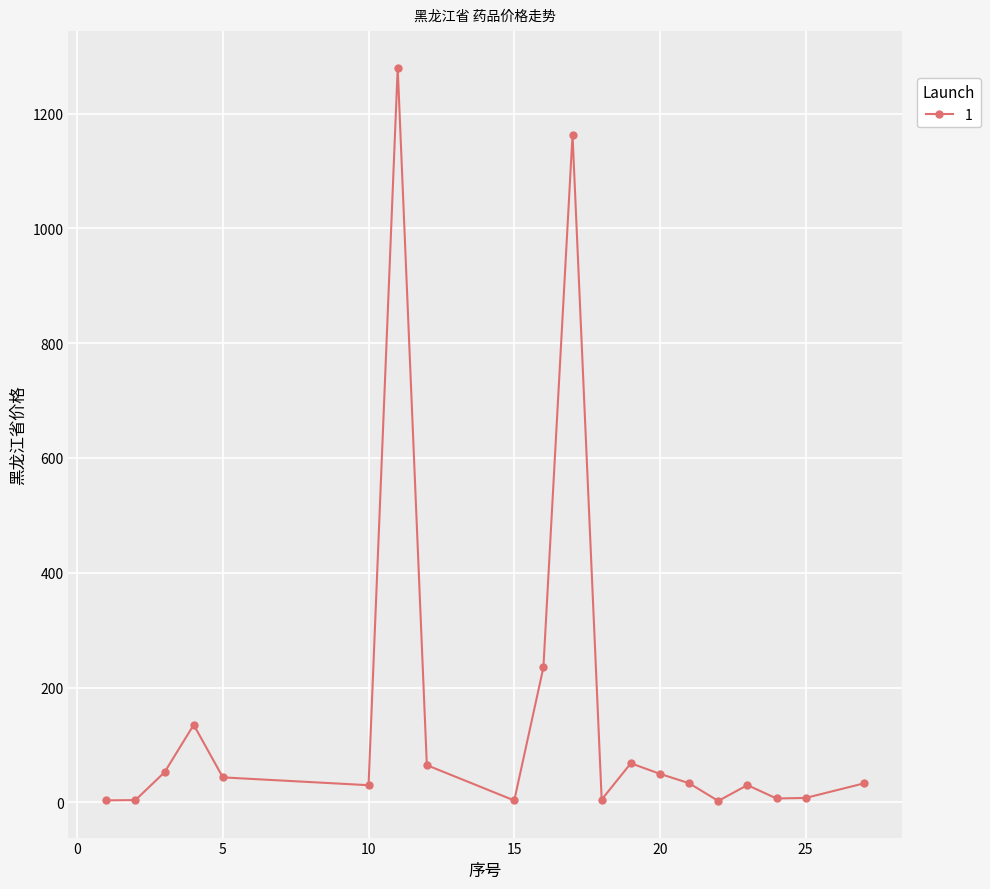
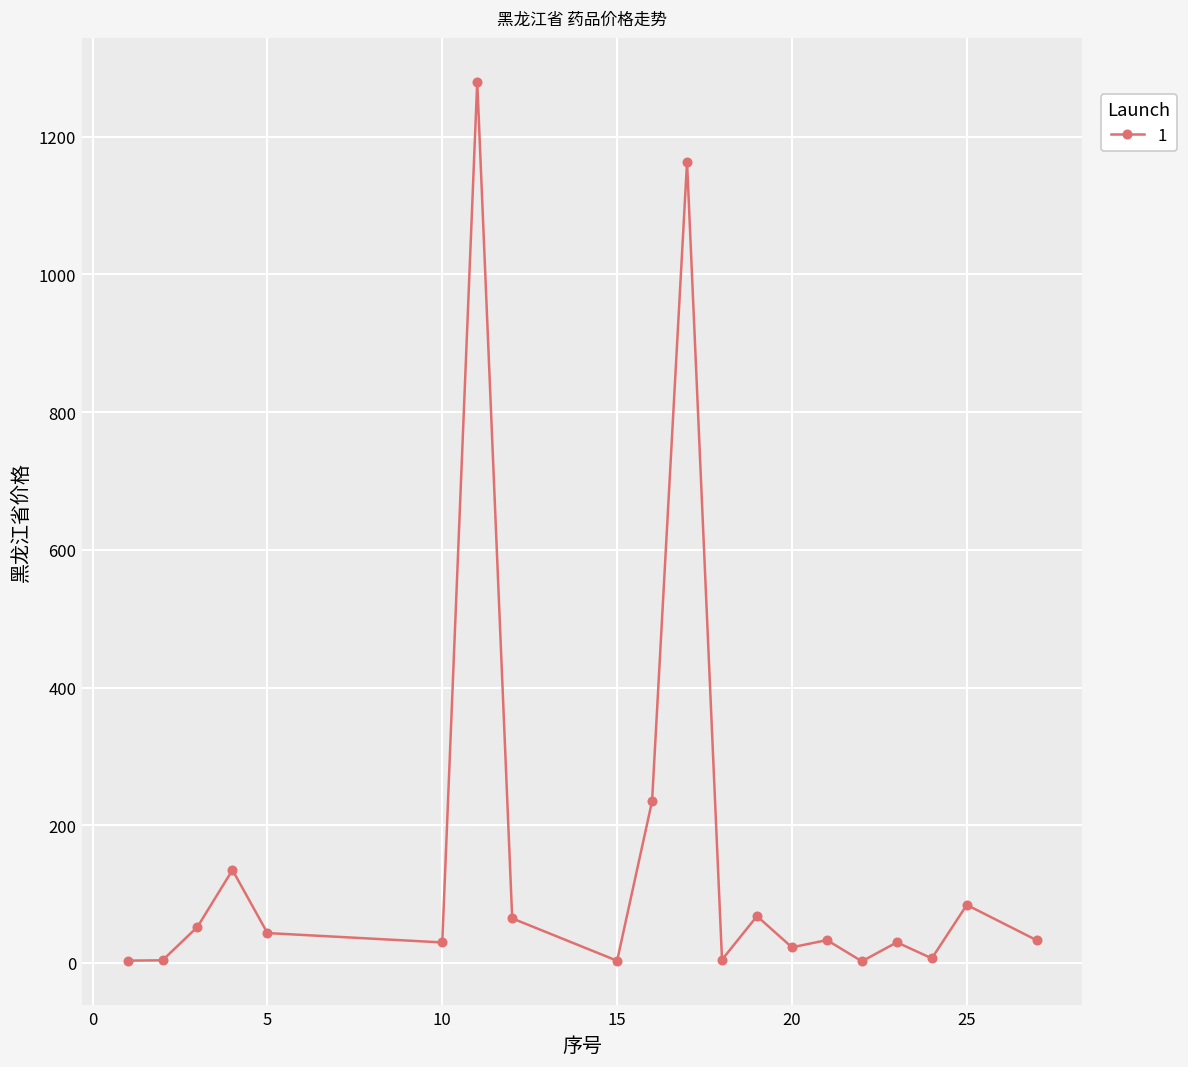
  {
    "5": 40,
    "10": 30,
    "15": 0,
-   "20": 50,
-   "25": 10
+   "20": 20,
+   "25": 80
  }
